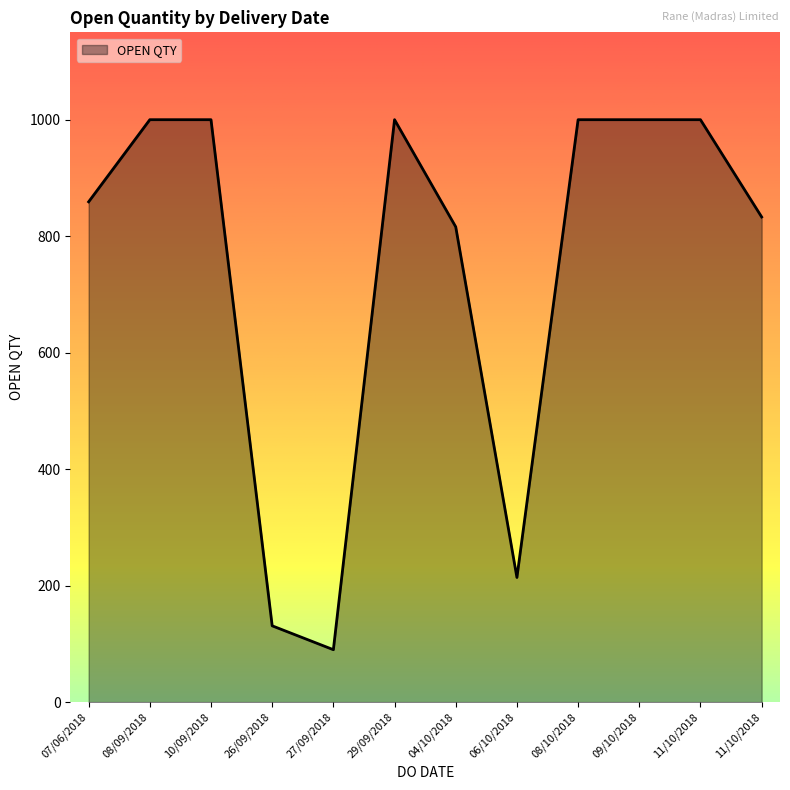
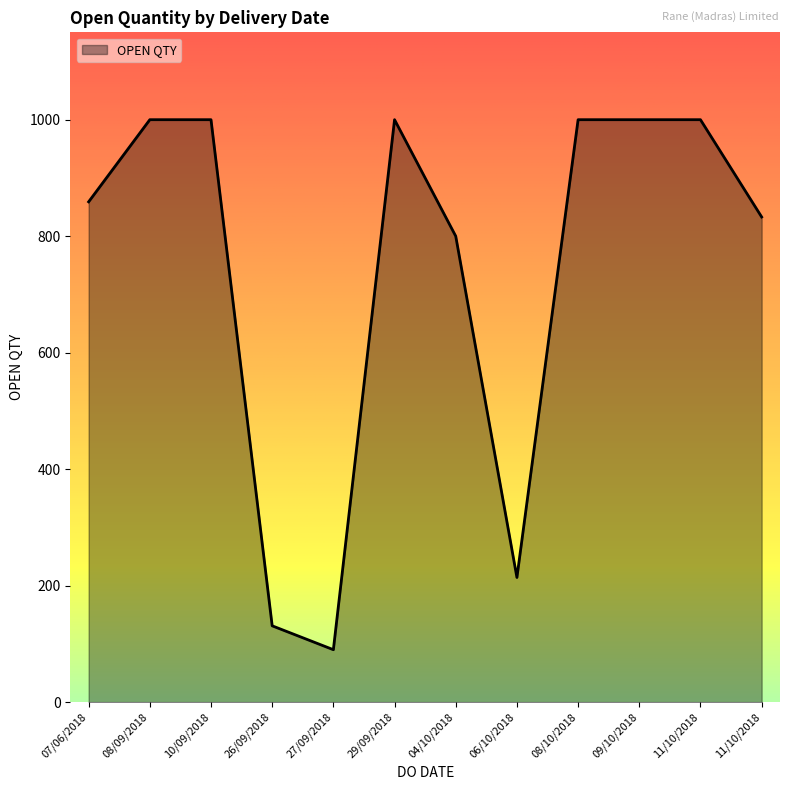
  {
    "07/06/2018": 860,
    "08/09/2018": 1000,
    "10/09/2018": 1000,
    "26/09/2018": 130,
    "27/09/2018": 90,
    "29/09/2018": 1000,
-   "04/10/2018": 820,
+   "04/10/2018": 800,
    "06/10/2018": 210,
    "08/10/2018": 1000,
    "09/10/2018": 1000
  }
